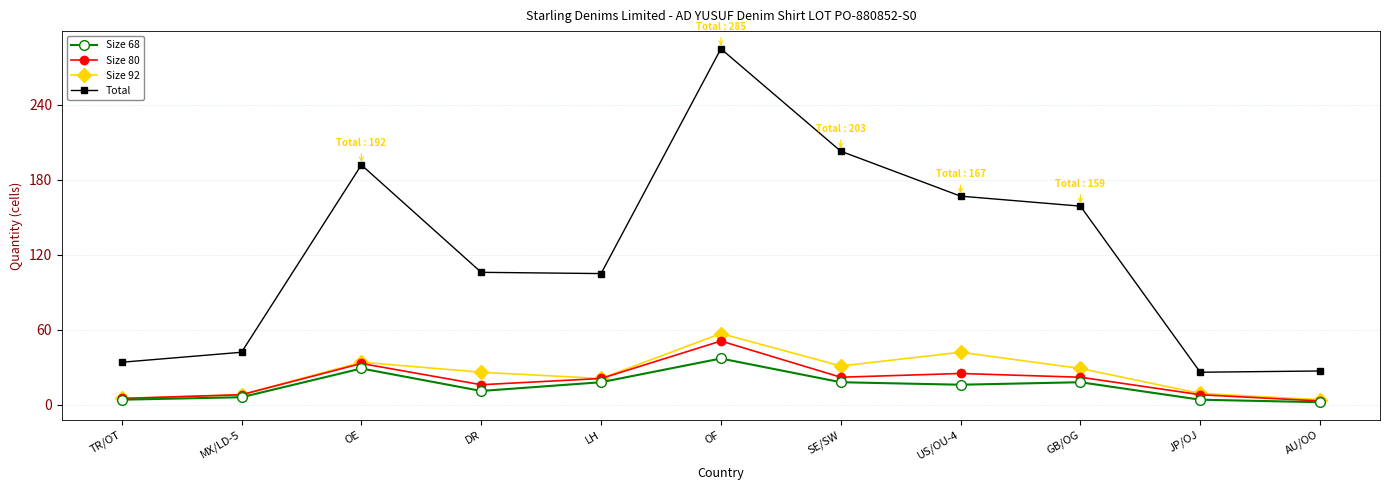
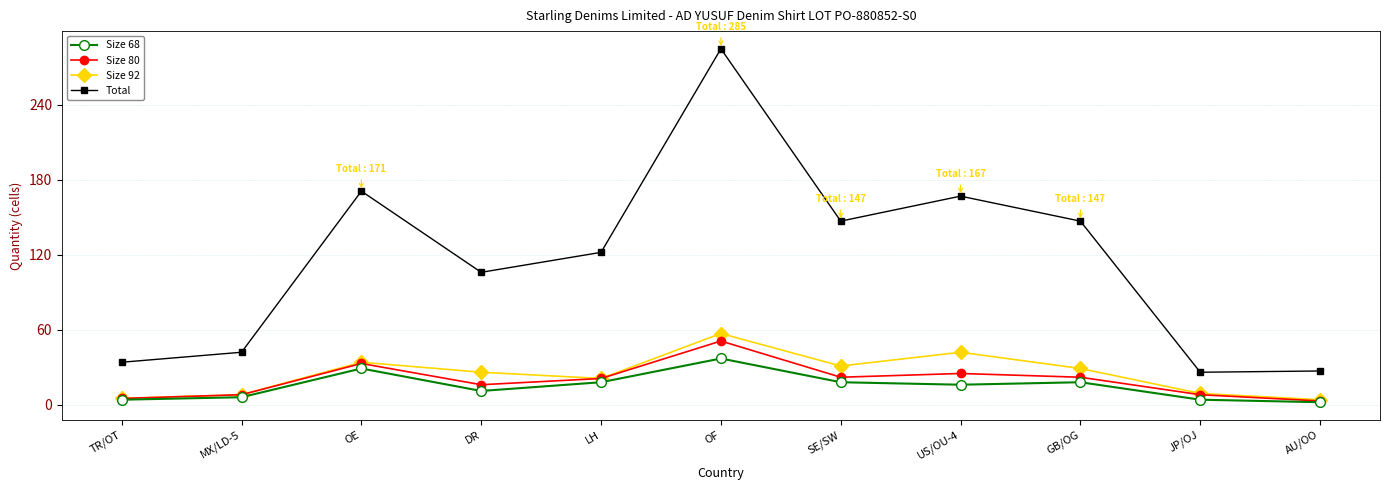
  {
    "Size 68": {
      "OE": 29,
      "DR": 11,
      "LH": 18,
      "OF": 37,
      "SE/SW": 18,
      "US/OU-4": 16,
      "GB/OG": 18,
      "JP/OJ": 4
    },
    "Size 80": {
      "DR": 16,
      "OF": 51,
      "SE/SW": 22,
      "US/OU-4": 25,
      "GB/OG": 22
    },
    "Size 92": {
      "DR": 26,
      "OF": 57,
      "SE/SW": 31,
      "US/OU-4": 42,
      "GB/OG": 29
    },
    "Total": {
-     "OE": 192,
-     "LH": 105,
+     "OE": 171,
+     "LH": 122,
      "OF": 285,
-     "SE/SW": 203,
+     "SE/SW": 147,
      "US/OU-4": 167,
-     "GB/OG": 159
+     "GB/OG": 147
    }
  }
